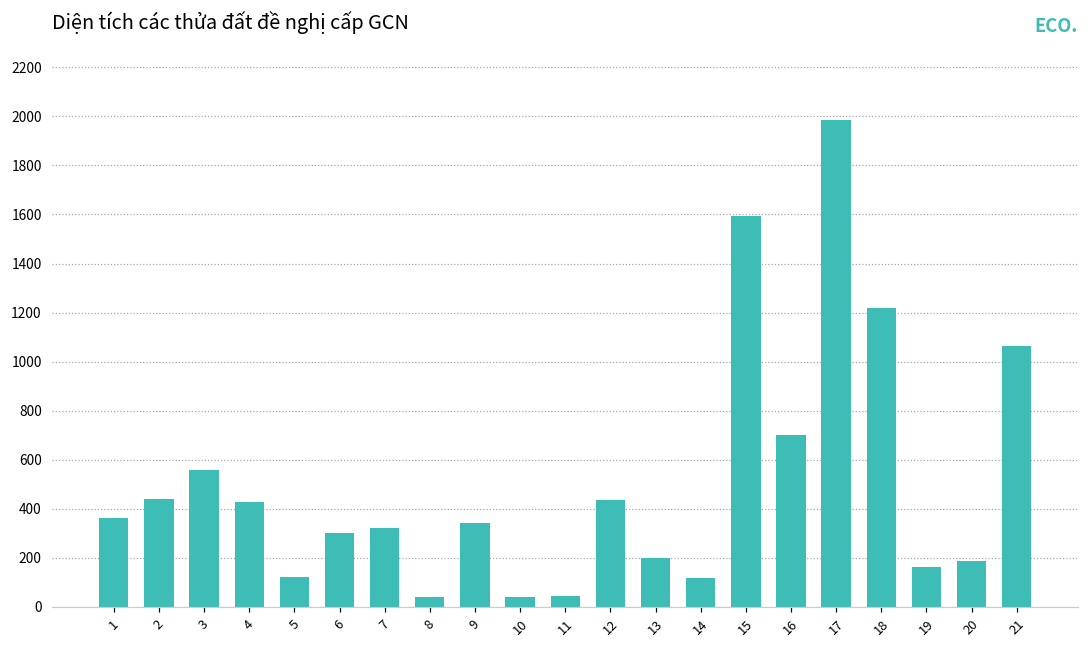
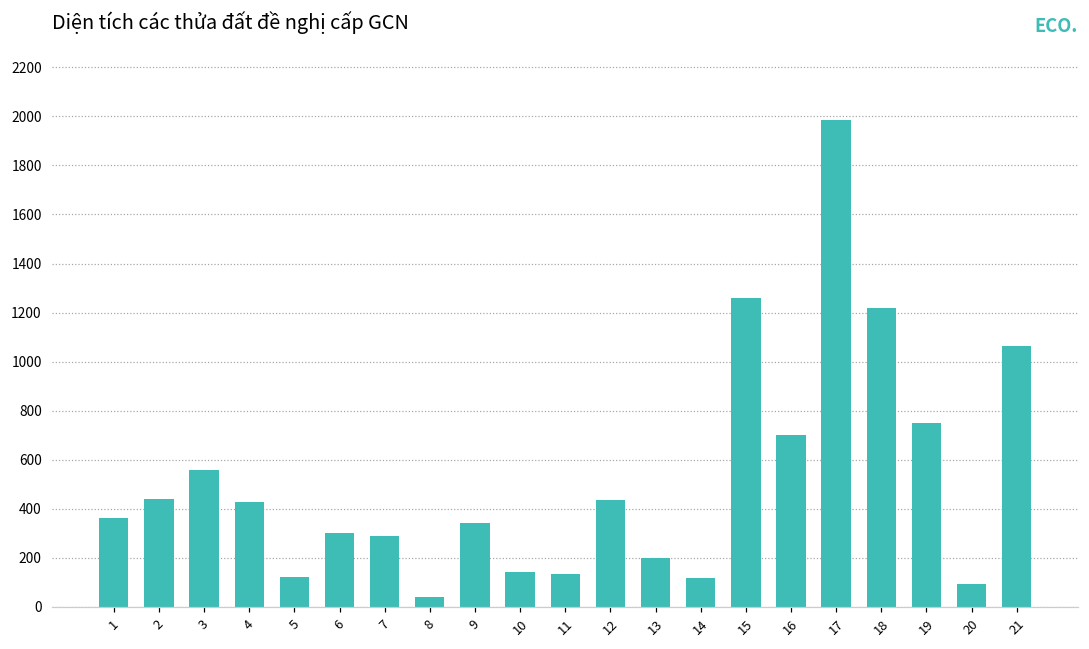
  {
    "1": 360,
    "2": 440,
    "3": 560,
    "4": 430,
    "5": 120,
    "6": 300,
-   "7": 320,
+   "7": 290,
    "8": 40,
    "9": 340,
-   "10": 40,
-   "11": 50,
+   "10": 140,
+   "11": 140,
    "12": 430,
    "13": 200,
    "14": 120,
-   "15": 1590,
+   "15": 1260,
    "16": 700,
    "17": 1980,
    "18": 1220,
-   "19": 160,
-   "20": 190,
+   "19": 750,
+   "20": 90,
    "21": 1060
  }
